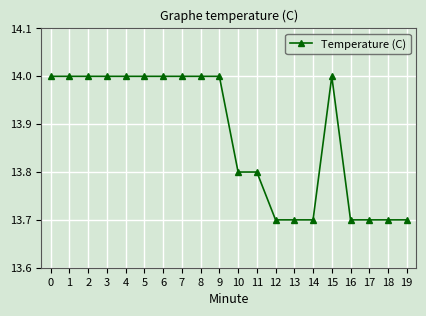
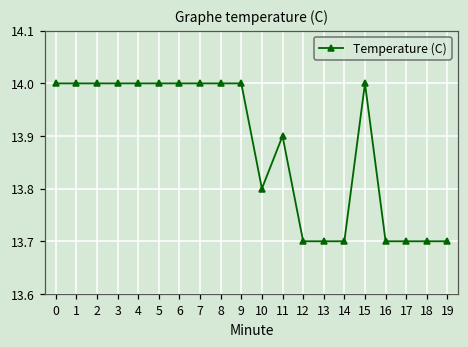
  {
    "0": 14.0,
    "1": 14.0,
    "2": 14.0,
    "3": 14.0,
    "4": 14.0,
    "5": 14.0,
    "6": 14.0,
    "7": 14.0,
    "8": 14.0,
    "9": 14.0,
    "10": 13.8,
-   "11": 13.8,
+   "11": 13.9,
    "12": 13.7,
    "13": 13.7,
    "14": 13.7,
    "15": 14.0,
    "16": 13.7,
    "17": 13.7,
    "18": 13.7,
    "19": 13.7
  }
